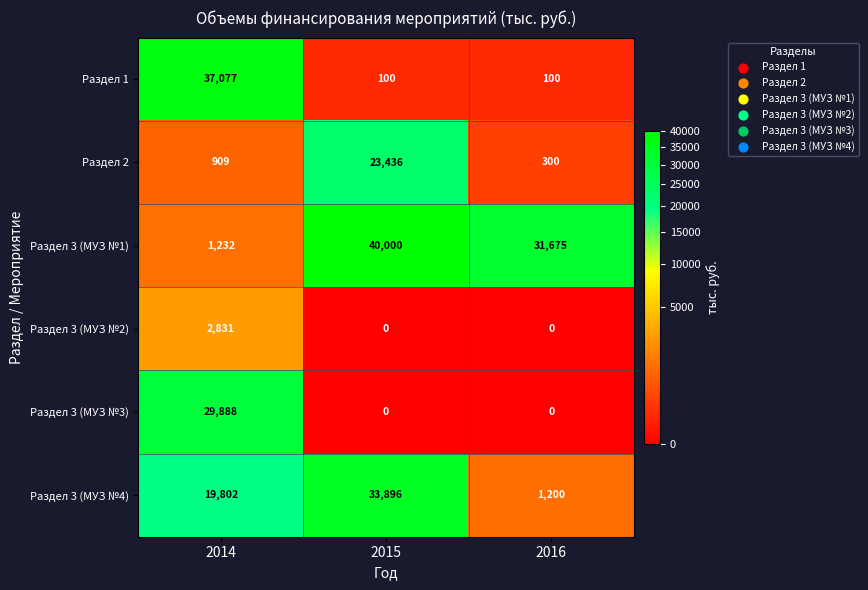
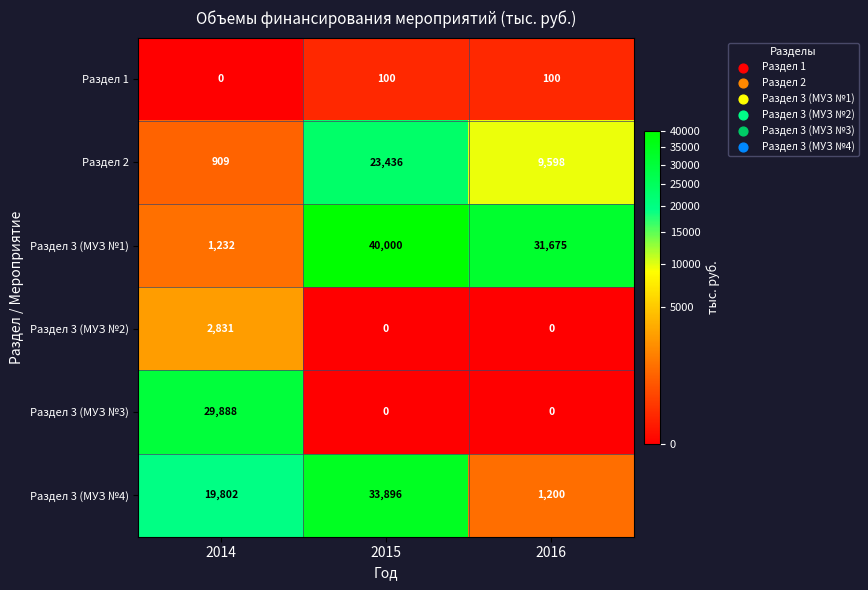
  {
    "Раздел 1": {
-     "2014": "37,077",
+     "2014": "0",
      "2015": "100",
      "2016": "100"
    },
    "Раздел 2": {
      "2014": "909",
      "2015": "23,436",
-     "2016": "300"
+     "2016": "9,598"
    },
    "Раздел 3 (МУЗ №1)": {
      "2014": "1,232",
      "2015": "40,000",
      "2016": "31,675"
    },
    "Раздел 3 (МУЗ №2)": {
      "2014": "2,831",
      "2015": "0",
      "2016": "0"
    },
    "Раздел 3 (МУЗ №3)": {
      "2014": "29,888",
      "2015": "0",
      "2016": "0"
    },
    "Раздел 3 (МУЗ №4)": {
      "2014": "19,802",
      "2015": "33,896",
      "2016": "1,200"
    }
  }
